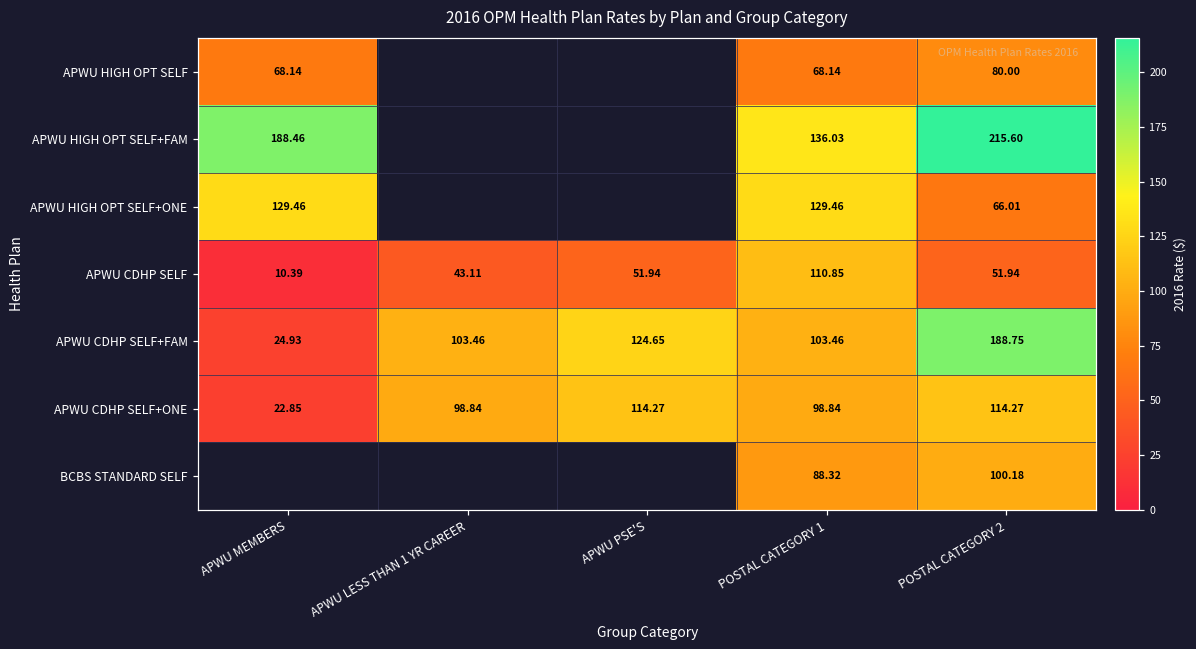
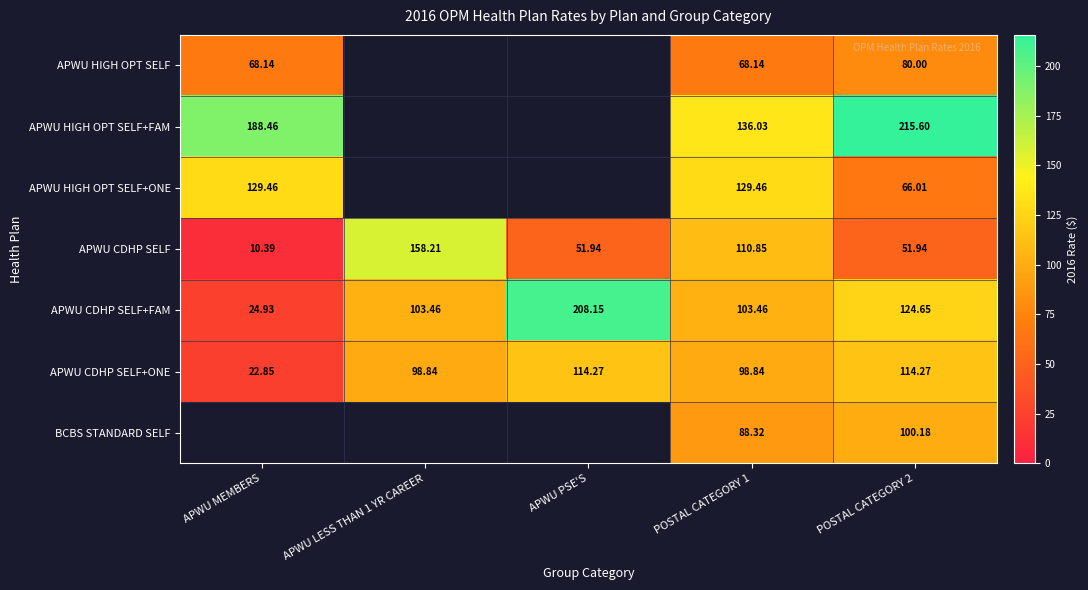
  {
    "APWU HIGH OPT SELF": {
      "APWU MEMBERS": 68.14,
      "POSTAL CATEGORY 1": 68.14
    },
    "APWU HIGH OPT SELF+FAM": {
      "APWU MEMBERS": 188.46,
      "POSTAL CATEGORY 1": 136.03,
      "POSTAL CATEGORY 2": 215.60
    },
    "APWU HIGH OPT SELF+ONE": {
      "APWU MEMBERS": 129.46,
      "POSTAL CATEGORY 1": 129.46,
      "POSTAL CATEGORY 2": 66.01
    },
    "APWU CDHP SELF": {
      "APWU MEMBERS": 10.39,
-     "APWU LESS THAN 1 YR CAREER": 43.11,
+     "APWU LESS THAN 1 YR CAREER": 158.21,
      "APWU PSE'S": 51.94,
      "POSTAL CATEGORY 1": 110.85,
      "POSTAL CATEGORY 2": 51.94
    },
    "APWU CDHP SELF+FAM": {
      "APWU MEMBERS": 24.93,
      "APWU LESS THAN 1 YR CAREER": 103.46,
-     "APWU PSE'S": 124.65,
+     "APWU PSE'S": 208.15,
      "POSTAL CATEGORY 1": 103.46,
-     "POSTAL CATEGORY 2": 188.75
+     "POSTAL CATEGORY 2": 124.65
    },
    "APWU CDHP SELF+ONE": {
      "APWU MEMBERS": 22.85,
      "APWU LESS THAN 1 YR CAREER": 98.84,
      "APWU PSE'S": 114.27,
      "POSTAL CATEGORY 1": 98.84,
      "POSTAL CATEGORY 2": 114.27
    },
    "BCBS STANDARD SELF": {
      "POSTAL CATEGORY 1": 88.32,
      "POSTAL CATEGORY 2": 100.18
    }
  }
